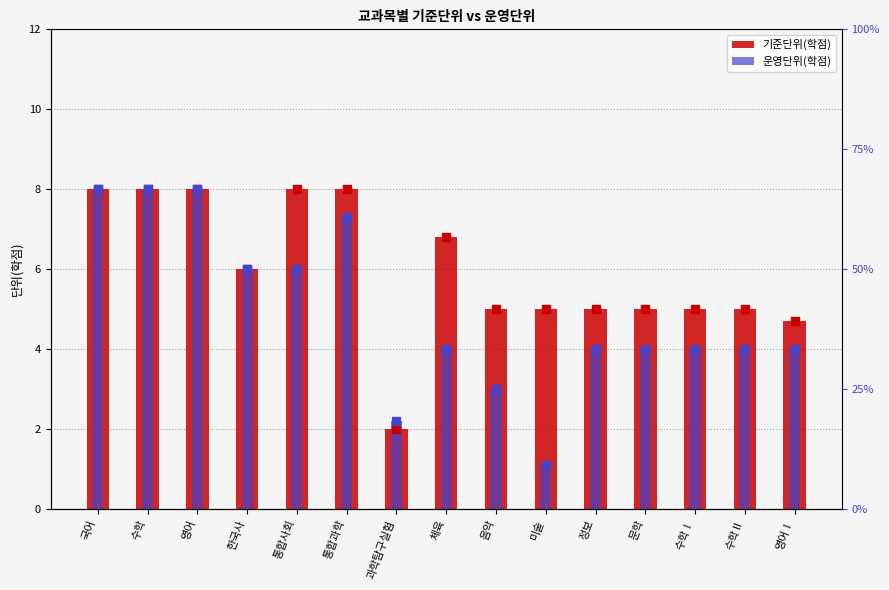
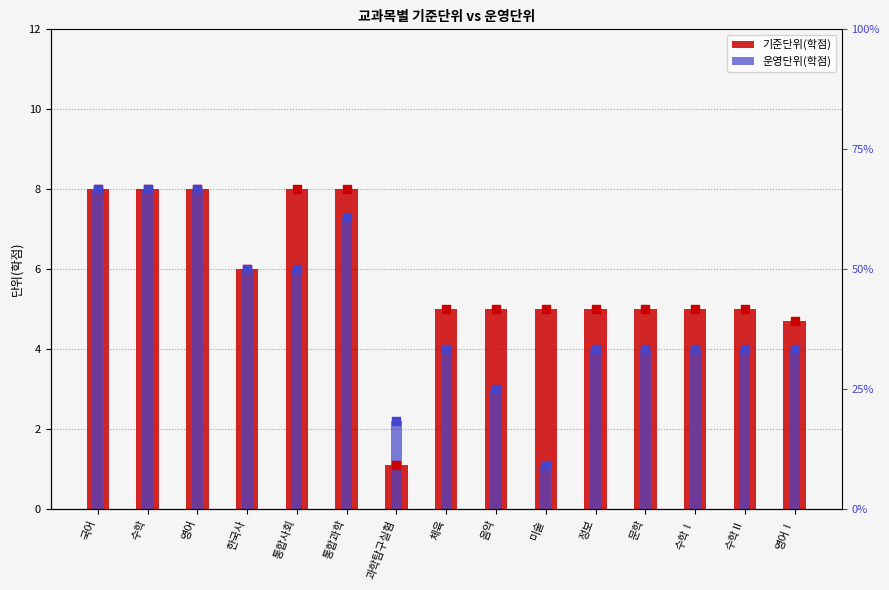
  {
    "기준단위(학점)": {
      "국어": 8.0,
      "수학": 8.0,
      "영어": 8.0,
      "한국사": 6.0,
      "통합사회": 8.0,
      "통합과학": 8.0,
-     "과학탐구실험": 2.0,
-     "체육": 6.8,
+     "과학탐구실험": 1.1,
+     "체육": 5.0,
      "음악": 5.0,
      "미술": 5.0,
      "정보": 5.0,
      "문학": 5.0,
      "수학Ⅰ": 5.0,
      "수학Ⅱ": 5.0,
      "영어Ⅰ": 4.7
    },
    "운영단위(학점)": {
      "국어": 8.0,
      "수학": 8.0,
      "영어": 8.0,
      "한국사": 6.0,
      "과학탐구실험": 2.2
    }
  }
